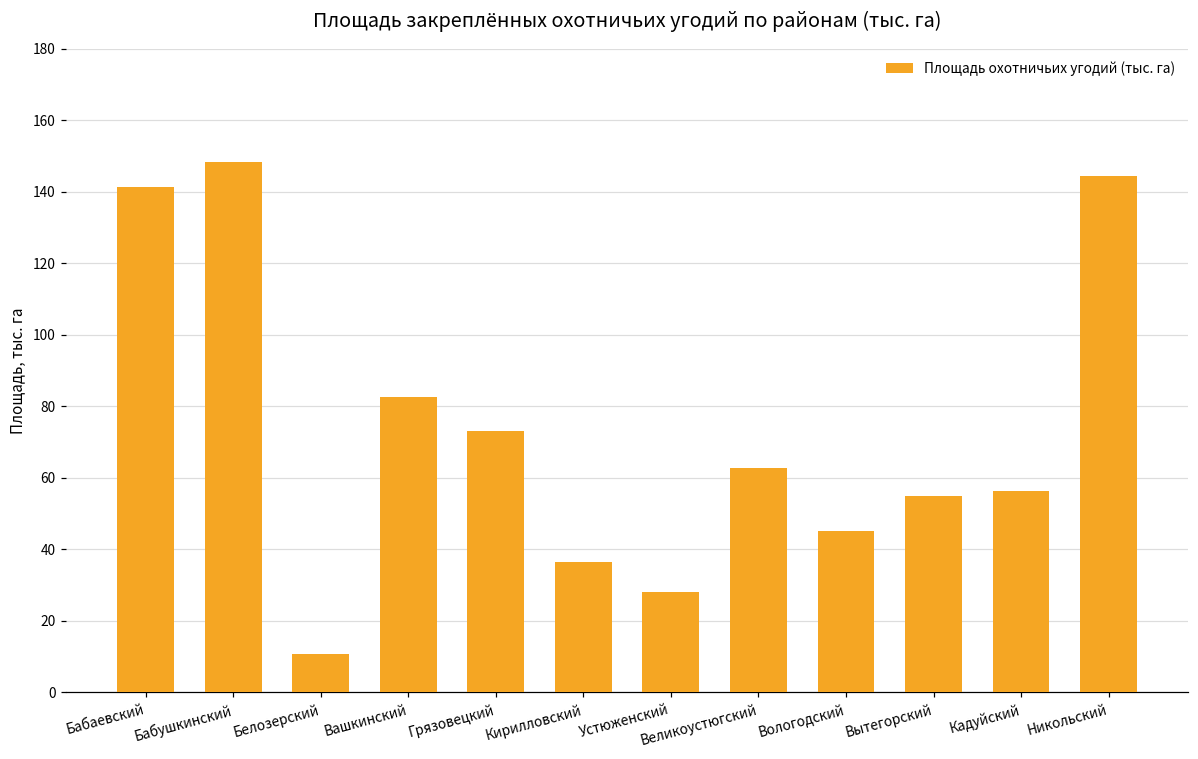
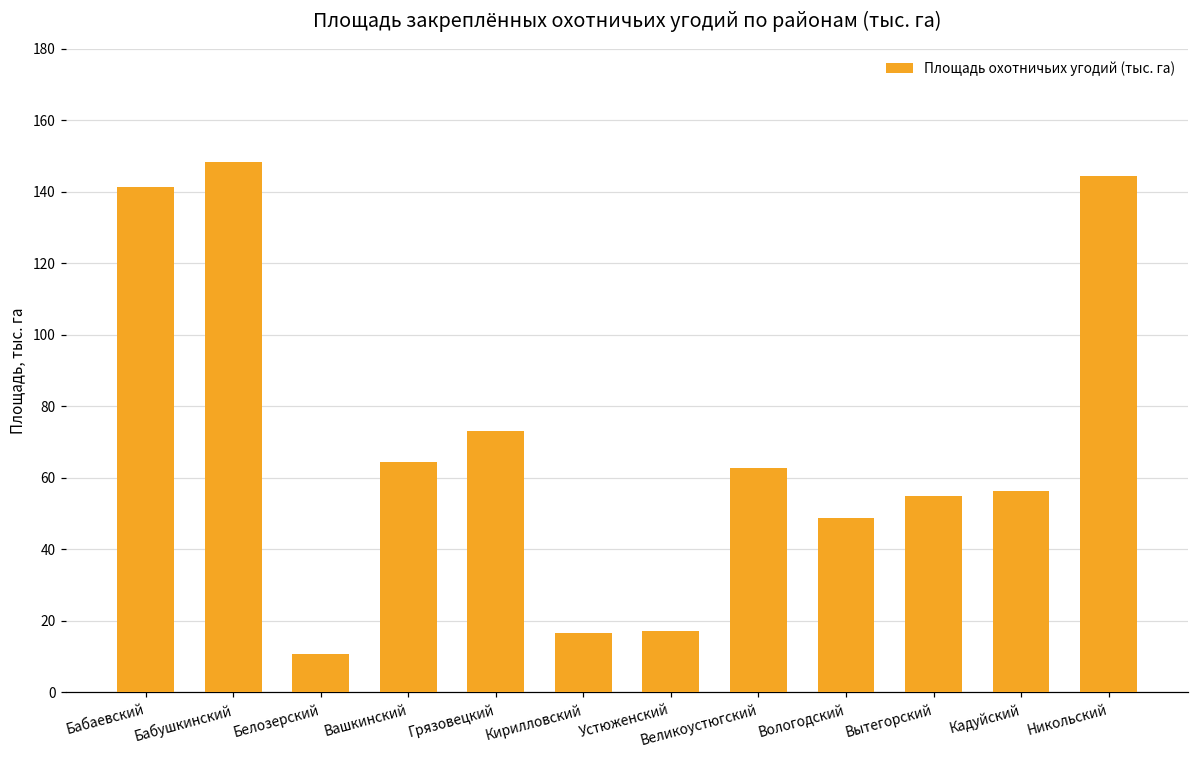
  {
    "Бабаевский": 141,
    "Бабушкинский": 148,
    "Белозерский": 11,
-   "Вашкинский": 83,
+   "Вашкинский": 64,
    "Грязовецкий": 73,
-   "Кирилловский": 37,
-   "Устюженский": 28,
+   "Кирилловский": 17,
+   "Устюженский": 17,
    "Великоустюгский": 63,
-   "Вологодский": 45,
+   "Вологодский": 49,
    "Вытегорский": 55,
    "Кадуйский": 56,
    "Никольский": 144
  }
